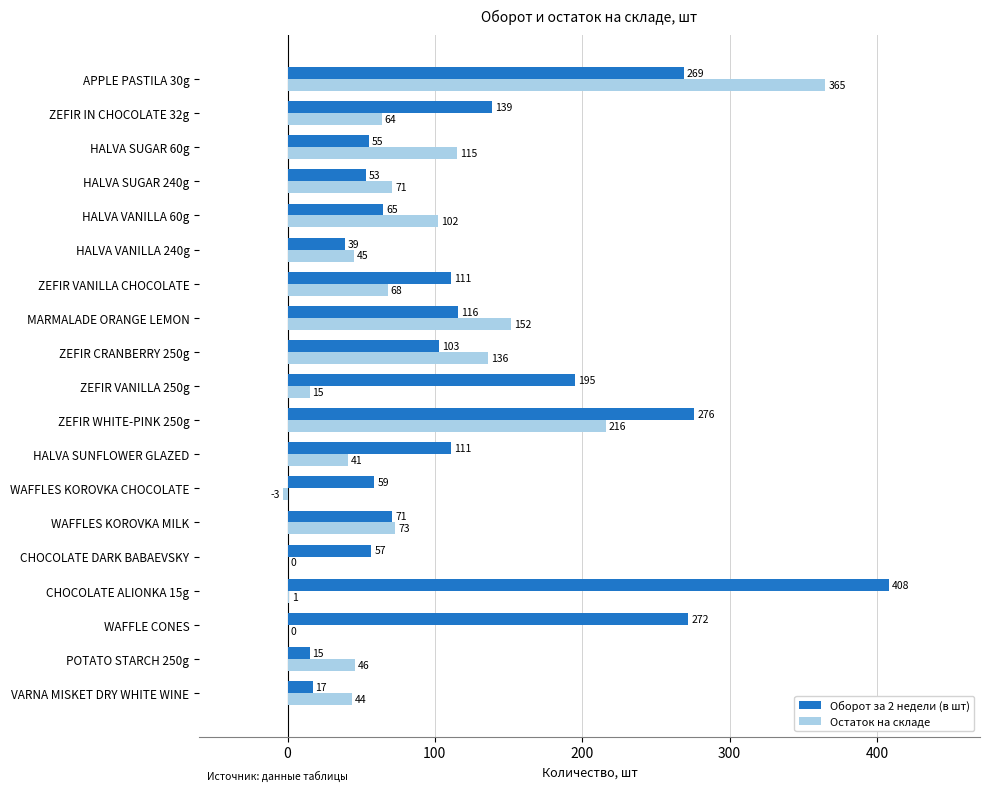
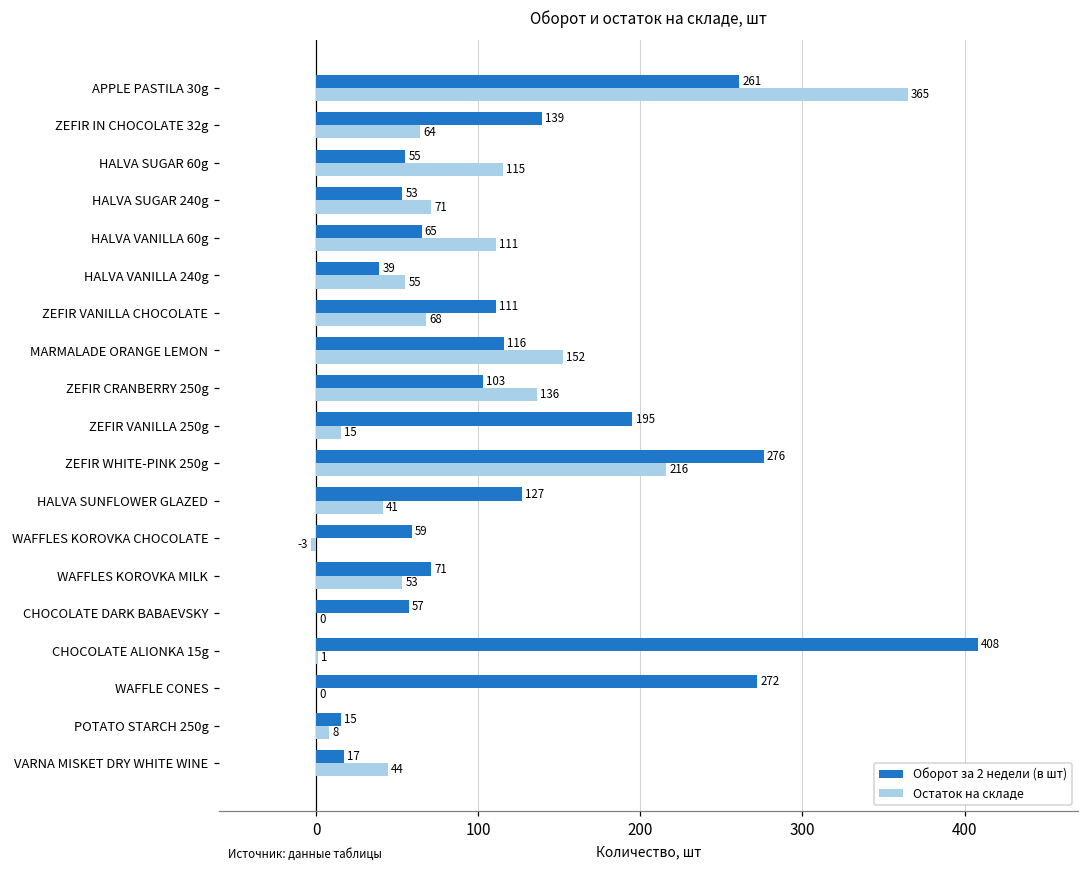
  {
    "Оборот за 2 недели (в шт)": {
-     "APPLE PASTILA 30g": 269,
+     "APPLE PASTILA 30g": 261,
      "ZEFIR IN CHOCOLATE 32g": 139,
      "HALVA SUGAR 60g": 55,
      "HALVA SUGAR 240g": 53,
      "HALVA VANILLA 60g": 65,
      "HALVA VANILLA 240g": 39,
      "ZEFIR VANILLA CHOCOLATE": 111,
      "MARMALADE ORANGE LEMON": 116,
      "ZEFIR CRANBERRY 250g": 103,
      "ZEFIR VANILLA 250g": 195,
      "ZEFIR WHITE-PINK 250g": 276,
-     "HALVA SUNFLOWER GLAZED": 111,
+     "HALVA SUNFLOWER GLAZED": 127,
      "WAFFLES KOROVKA CHOCOLATE": 59,
      "WAFFLES KOROVKA MILK": 71,
      "CHOCOLATE DARK BABAEVSKY": 57,
      "CHOCOLATE ALIONKA 15g": 408,
      "WAFFLE CONES": 272,
      "POTATO STARCH 250g": 15,
      "VARNA MISKET DRY WHITE WINE": 17
    },
    "Остаток на складе": {
      "APPLE PASTILA 30g": 365,
      "ZEFIR IN CHOCOLATE 32g": 64,
      "HALVA SUGAR 60g": 115,
      "HALVA SUGAR 240g": 71,
-     "HALVA VANILLA 60g": 102,
-     "HALVA VANILLA 240g": 45,
+     "HALVA VANILLA 60g": 111,
+     "HALVA VANILLA 240g": 55,
      "ZEFIR VANILLA CHOCOLATE": 68,
      "MARMALADE ORANGE LEMON": 152,
      "ZEFIR CRANBERRY 250g": 136,
      "ZEFIR VANILLA 250g": 15,
      "ZEFIR WHITE-PINK 250g": 216,
      "HALVA SUNFLOWER GLAZED": 41,
      "WAFFLES KOROVKA CHOCOLATE": -3,
-     "WAFFLES KOROVKA MILK": 73,
+     "WAFFLES KOROVKA MILK": 53,
      "CHOCOLATE DARK BABAEVSKY": 0,
      "CHOCOLATE ALIONKA 15g": 1,
      "WAFFLE CONES": 0,
-     "POTATO STARCH 250g": 46,
+     "POTATO STARCH 250g": 8,
      "VARNA MISKET DRY WHITE WINE": 44
    }
  }
